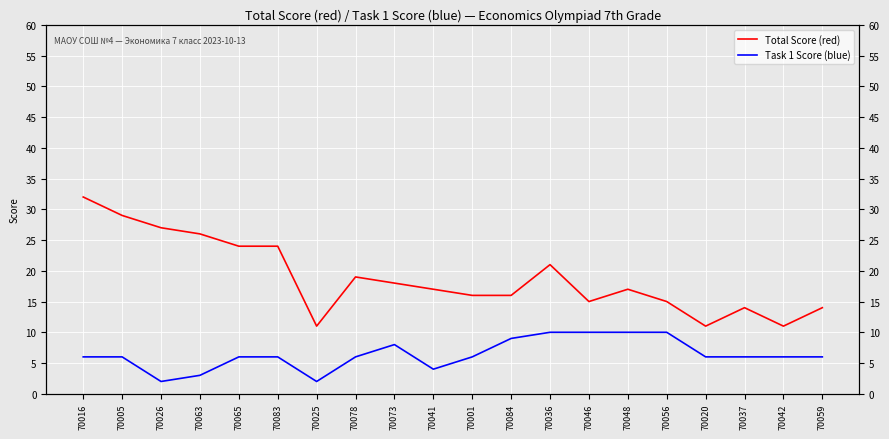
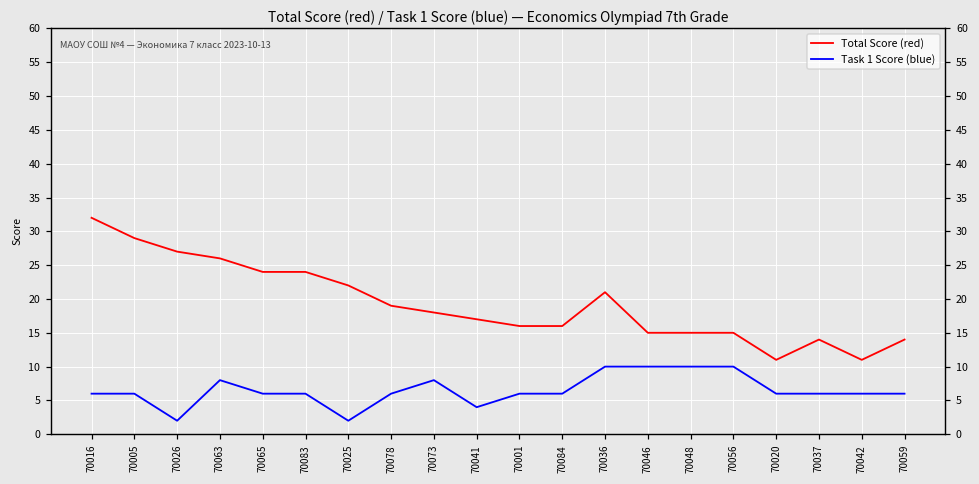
  {
    "Total Score (red)": {
      "70016": 32,
      "70005": 29,
      "70026": 27,
      "70063": 26,
      "70065": 24,
      "70083": 24,
-     "70025": 11,
+     "70025": 22,
      "70078": 19,
      "70073": 18,
      "70041": 17,
      "70001": 16,
      "70084": 16,
      "70036": 21,
      "70046": 15,
-     "70048": 17,
+     "70048": 15,
      "70056": 15,
      "70020": 11,
      "70037": 14,
      "70042": 11,
      "70059": 14
    },
    "Task 1 Score (blue)": {
      "70016": 6,
      "70005": 6,
      "70026": 2,
-     "70063": 3,
+     "70063": 8,
      "70065": 6,
      "70083": 6,
      "70025": 2,
      "70078": 6,
      "70073": 8,
      "70041": 4,
      "70001": 6,
-     "70084": 9,
+     "70084": 6,
      "70036": 10,
      "70046": 10,
      "70048": 10,
      "70056": 10,
      "70020": 6,
      "70037": 6,
      "70042": 6,
      "70059": 6
    }
  }
